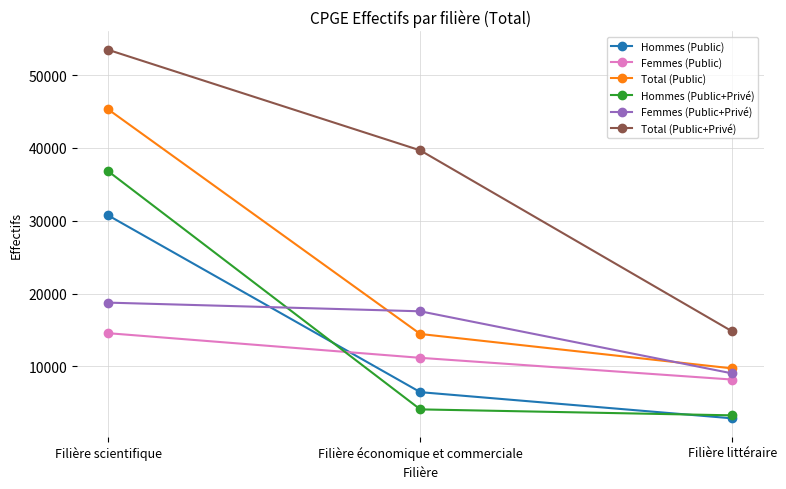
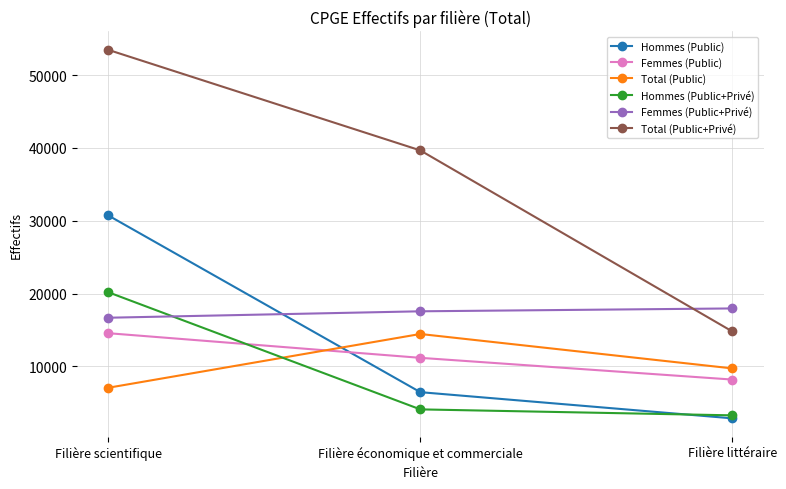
  {
    "Hommes (Public)": {
      "Filière scientifique": 31000,
      "Filière économique et commerciale": 6000,
      "Filière littéraire": 3000
    },
    "Femmes (Public)": {
      "Filière scientifique": 15000,
      "Filière économique et commerciale": 11000,
      "Filière littéraire": 8000
    },
    "Total (Public)": {
-     "Filière scientifique": 45000,
+     "Filière scientifique": 7000,
      "Filière économique et commerciale": 14000,
      "Filière littéraire": 10000
    },
    "Hommes (Public+Privé)": {
-     "Filière scientifique": 37000,
+     "Filière scientifique": 20000,
      "Filière économique et commerciale": 4000,
      "Filière littéraire": 3000
    },
    "Femmes (Public+Privé)": {
-     "Filière scientifique": 19000,
+     "Filière scientifique": 17000,
      "Filière économique et commerciale": 18000,
-     "Filière littéraire": 9000
+     "Filière littéraire": 18000
    },
    "Total (Public+Privé)": {
      "Filière scientifique": 53000,
      "Filière économique et commerciale": 40000,
      "Filière littéraire": 15000
    }
  }
